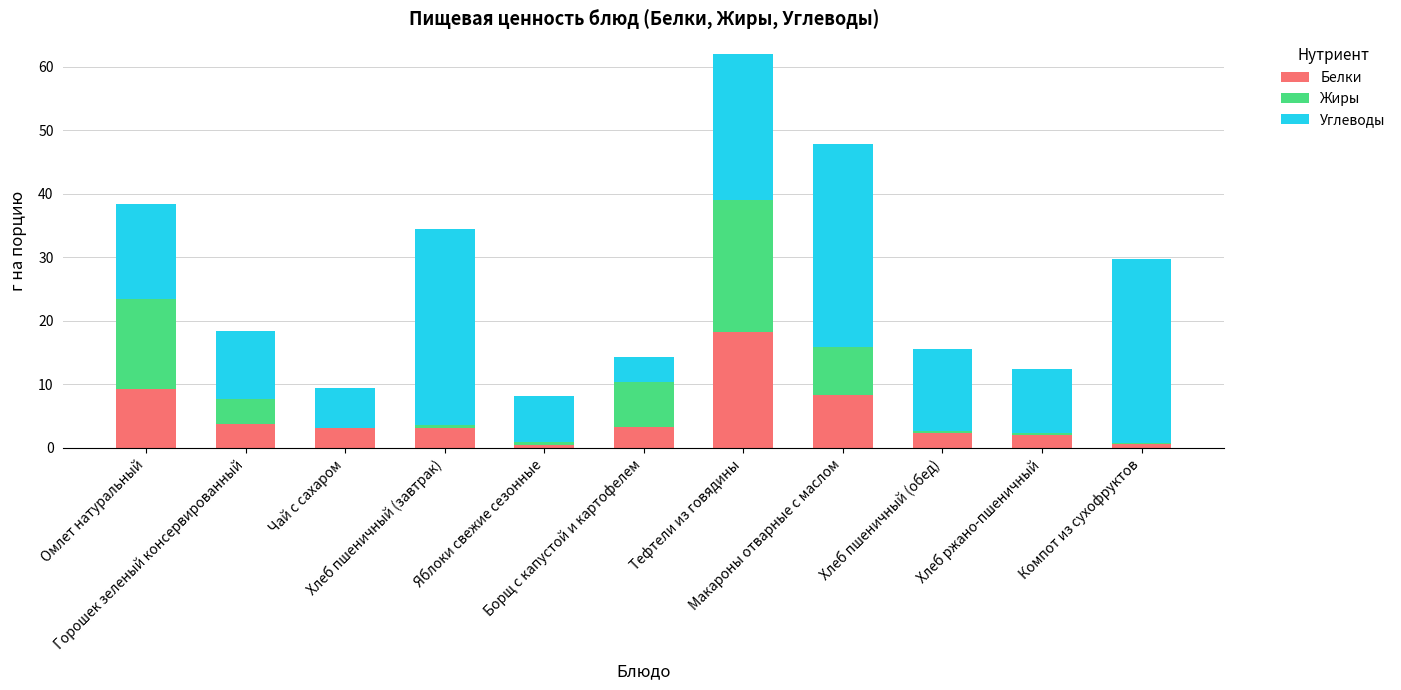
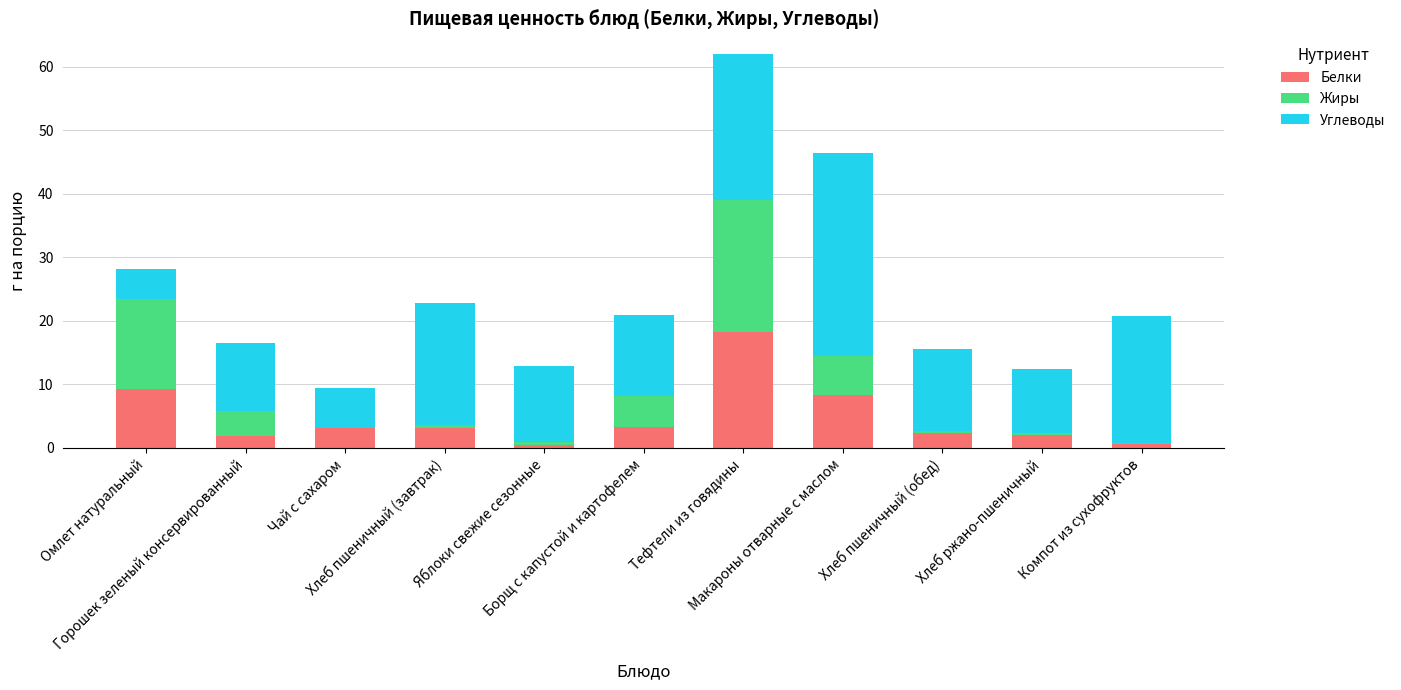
  {
    "Белки": {
      "Омлет натуральный": 9,
-     "Горошек зеленый консервированный": 4,
+     "Горошек зеленый консервированный": 2,
      "Чай с сахаром": 3,
      "Хлеб пшеничный (завтрак)": 3,
      "Яблоки свежие сезонные": 0,
      "Борщ с капустой и картофелем": 3,
      "Тефтели из говядины": 18,
      "Макароны отварные с маслом": 8,
      "Хлеб пшеничный (обед)": 2,
      "Хлеб ржано-пшеничный": 2,
      "Компот из сухофруктов": 1
    },
    "Жиры": {
      "Омлет натуральный": 14,
      "Горошек зеленый консервированный": 4,
      "Хлеб пшеничный (завтрак)": 0,
      "Яблоки свежие сезонные": 0,
-     "Борщ с капустой и картофелем": 7,
+     "Борщ с капустой и картофелем": 5,
      "Тефтели из говядины": 21,
-     "Макароны отварные с маслом": 7
+     "Макароны отварные с маслом": 6
    },
    "Углеводы": {
-     "Омлет натуральный": 15,
+     "Омлет натуральный": 5,
      "Горошек зеленый консервированный": 11,
      "Чай с сахаром": 6,
-     "Хлеб пшеничный (завтрак)": 31,
-     "Яблоки свежие сезонные": 7,
-     "Борщ с капустой и картофелем": 4,
+     "Хлеб пшеничный (завтрак)": 19,
+     "Яблоки свежие сезонные": 12,
+     "Борщ с капустой и картофелем": 13,
      "Тефтели из говядины": 23,
      "Макароны отварные с маслом": 32,
      "Хлеб пшеничный (обед)": 13,
      "Хлеб ржано-пшеничный": 10,
-     "Компот из сухофруктов": 29
+     "Компот из сухофруктов": 20
    }
  }
